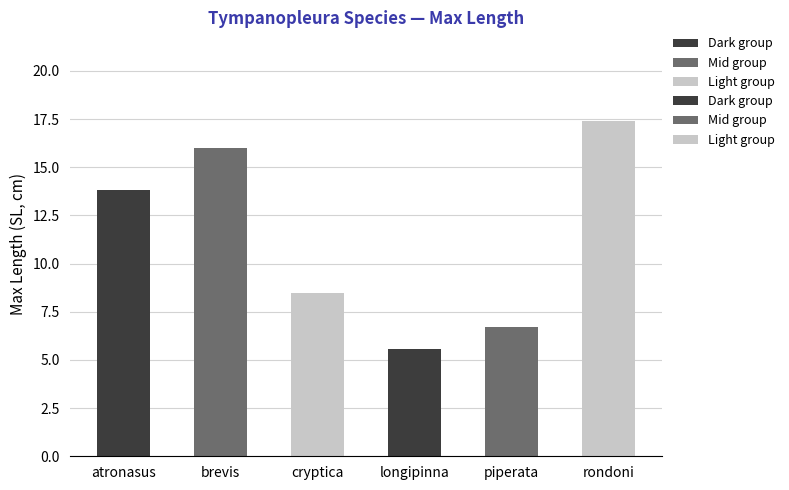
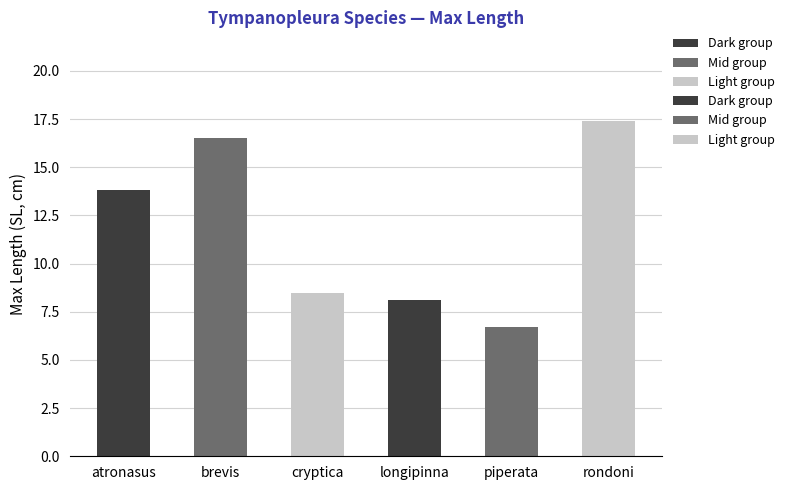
  {
    "atronasus": 13.8,
-   "brevis": 16.0,
+   "brevis": 16.5,
    "cryptica": 8.5,
-   "longipinna": 5.6,
+   "longipinna": 8.1,
    "piperata": 6.7,
    "rondoni": 17.4
  }
